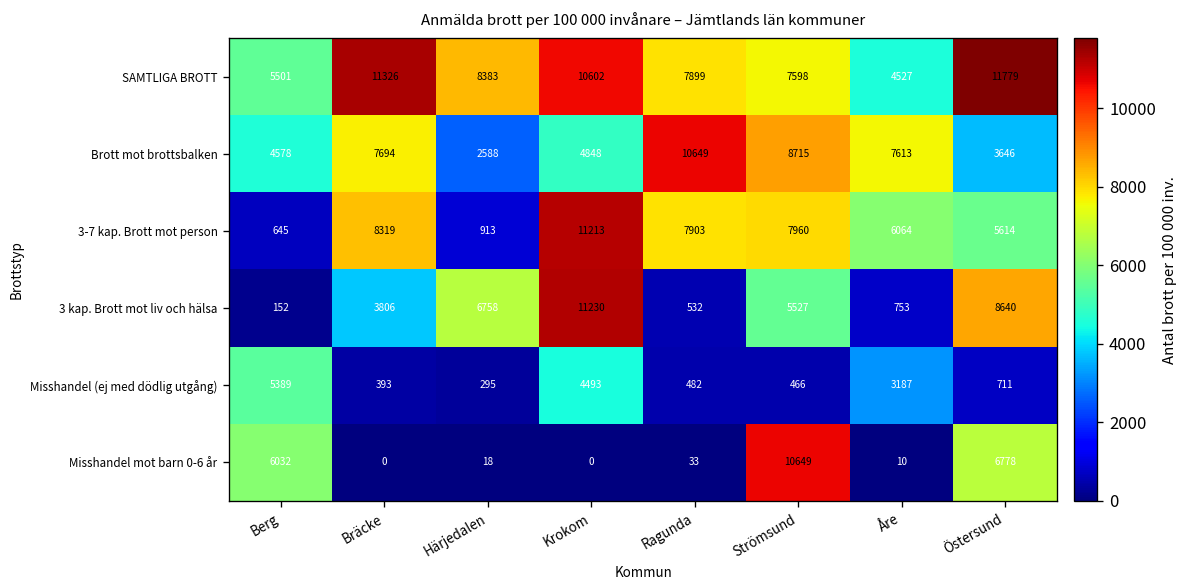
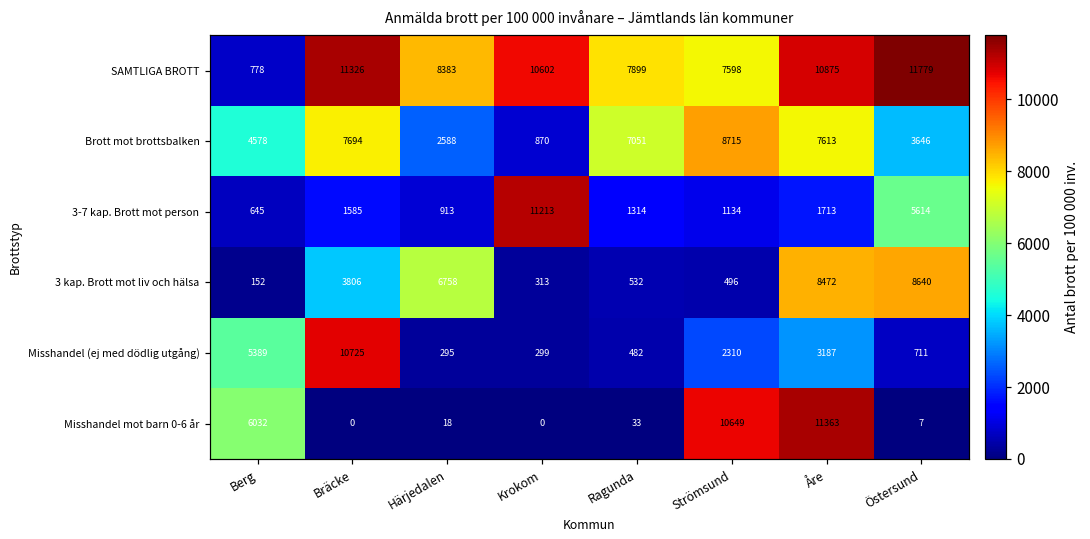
  {
    "SAMTLIGA BROTT": {
-     "Berg": 5501,
+     "Berg": 778,
      "Bräcke": 11326,
      "Härjedalen": 8383,
      "Krokom": 10602,
      "Ragunda": 7899,
      "Strömsund": 7598,
-     "Åre": 4527,
+     "Åre": 10875,
      "Östersund": 11779
    },
    "Brott mot brottsbalken": {
      "Berg": 4578,
      "Bräcke": 7694,
      "Härjedalen": 2588,
-     "Krokom": 4848,
-     "Ragunda": 10649,
+     "Krokom": 870,
+     "Ragunda": 7051,
      "Strömsund": 8715,
      "Åre": 7613,
      "Östersund": 3646
    },
    "3-7 kap. Brott mot person": {
      "Berg": 645,
-     "Bräcke": 8319,
+     "Bräcke": 1585,
      "Härjedalen": 913,
      "Krokom": 11213,
-     "Ragunda": 7903,
-     "Strömsund": 7960,
-     "Åre": 6064,
+     "Ragunda": 1314,
+     "Strömsund": 1134,
+     "Åre": 1713,
      "Östersund": 5614
    },
    "3 kap. Brott mot liv och hälsa": {
      "Berg": 152,
      "Bräcke": 3806,
      "Härjedalen": 6758,
-     "Krokom": 11230,
+     "Krokom": 313,
      "Ragunda": 532,
-     "Strömsund": 5527,
-     "Åre": 753,
+     "Strömsund": 496,
+     "Åre": 8472,
      "Östersund": 8640
    },
    "Misshandel (ej med dödlig utgång)": {
      "Berg": 5389,
-     "Bräcke": 393,
+     "Bräcke": 10725,
      "Härjedalen": 295,
-     "Krokom": 4493,
+     "Krokom": 299,
      "Ragunda": 482,
-     "Strömsund": 466,
+     "Strömsund": 2310,
      "Åre": 3187,
      "Östersund": 711
    },
    "Misshandel mot barn 0-6 år": {
      "Berg": 6032,
      "Bräcke": 0,
      "Härjedalen": 18,
      "Krokom": 0,
      "Ragunda": 33,
      "Strömsund": 10649,
-     "Åre": 10,
-     "Östersund": 6778
+     "Åre": 11363,
+     "Östersund": 7
    }
  }
